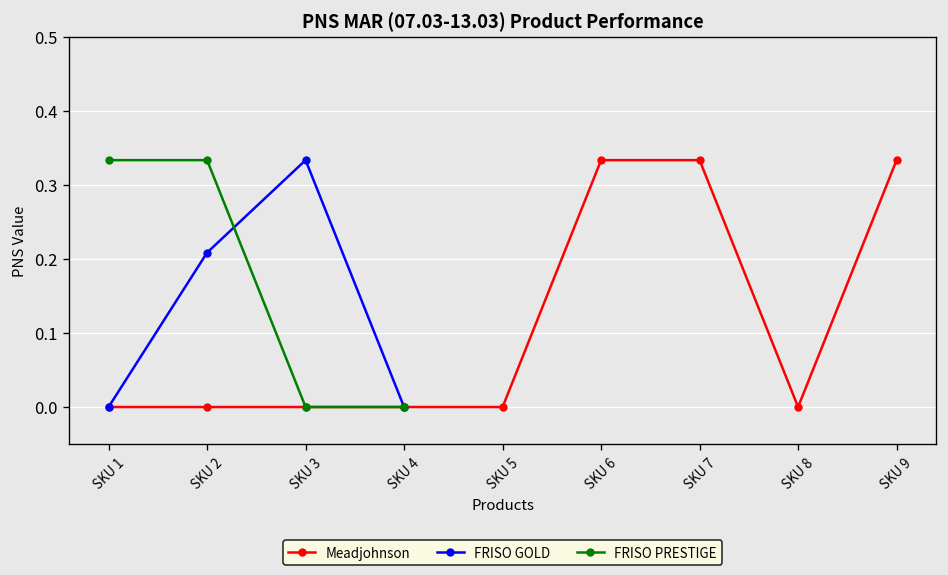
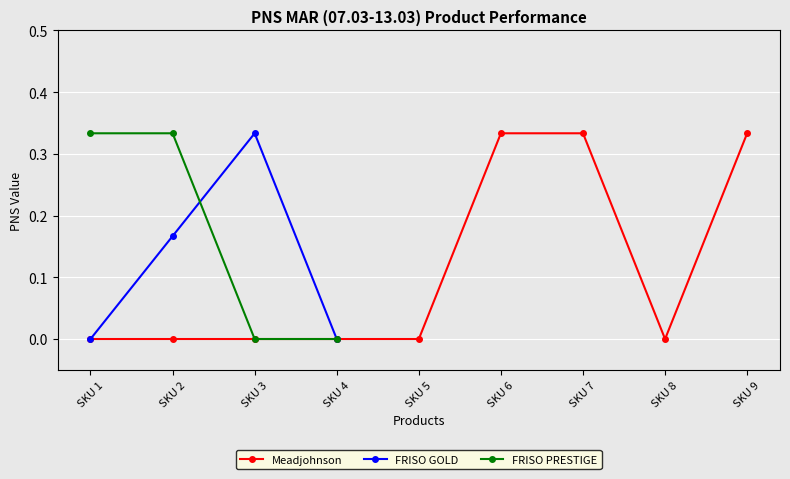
  {
    "Meadjohnson": {
      "SKU 2": 0.00,
      "SKU 5": 0.00,
      "SKU 6": 0.33,
      "SKU 7": 0.33,
      "SKU 8": 0.00,
      "SKU 9": 0.33
    },
    "FRISO GOLD": {
-     "SKU 2": 0.21,
+     "SKU 2": 0.17,
      "SKU 3": 0.33
    },
    "FRISO PRESTIGE": {
      "SKU 1": 0.33,
      "SKU 2": 0.33
    }
  }
